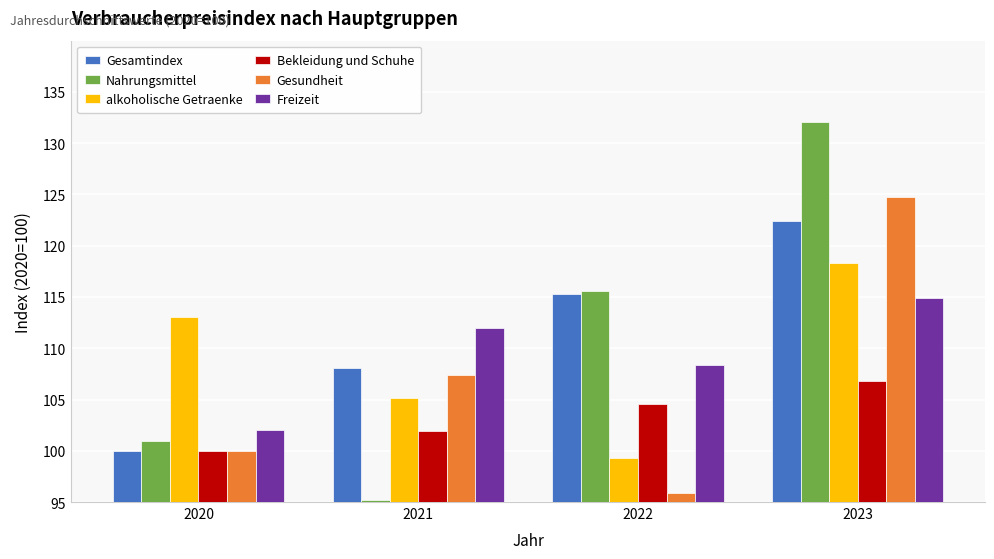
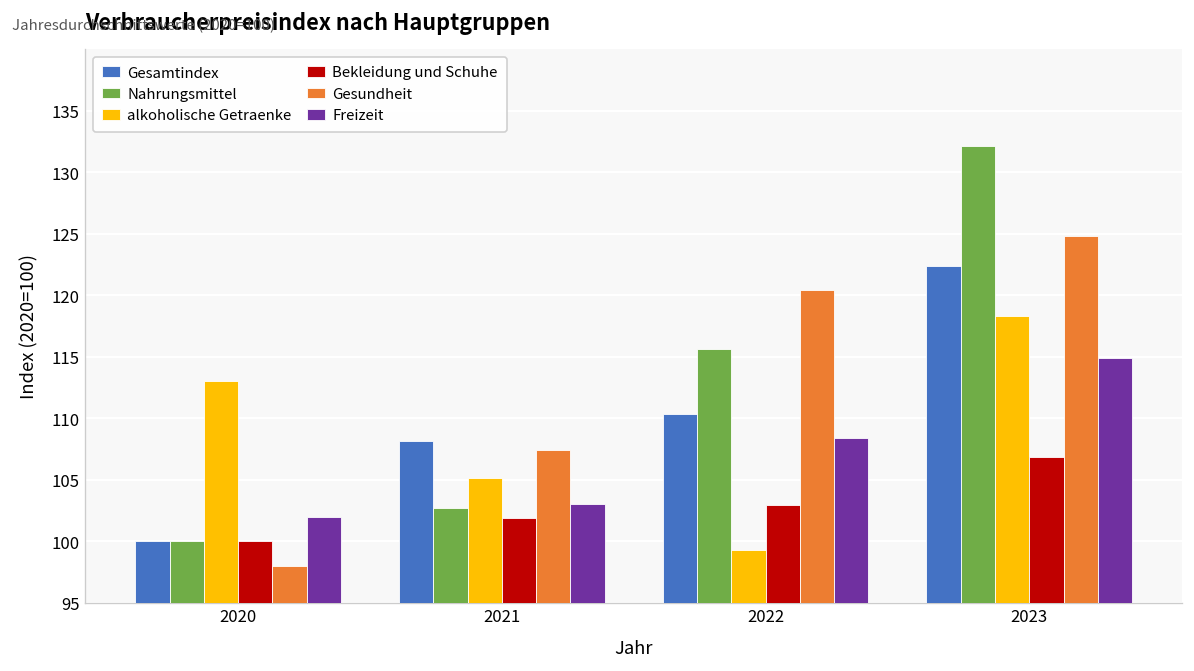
  {
    "Gesamtindex": {
      "2020": 100.0,
      "2021": 108.1,
-     "2022": 115.3,
+     "2022": 110.3,
      "2023": 122.4
    },
    "Nahrungsmittel": {
-     "2020": 101,
-     "2021": 95.2,
+     "2020": 100,
+     "2021": 102.7,
      "2022": 115.6,
      "2023": 132.1
    },
    "alkoholische Getraenke": {
      "2020": 113.0,
      "2021": 105.1,
      "2022": 99.3,
      "2023": 118.3
    },
    "Bekleidung und Schuhe": {
      "2020": 100.0,
      "2021": 101.9,
-     "2022": 104.6,
+     "2022": 102.9,
      "2023": 106.8
    },
    "Gesundheit": {
-     "2020": 100,
+     "2020": 98,
      "2021": 107.4,
-     "2022": 95.9,
+     "2022": 120.4,
      "2023": 124.8
    },
    "Freizeit": {
      "2020": 102,
-     "2021": 112,
+     "2021": 103,
      "2022": 108.4,
      "2023": 115
    }
  }
